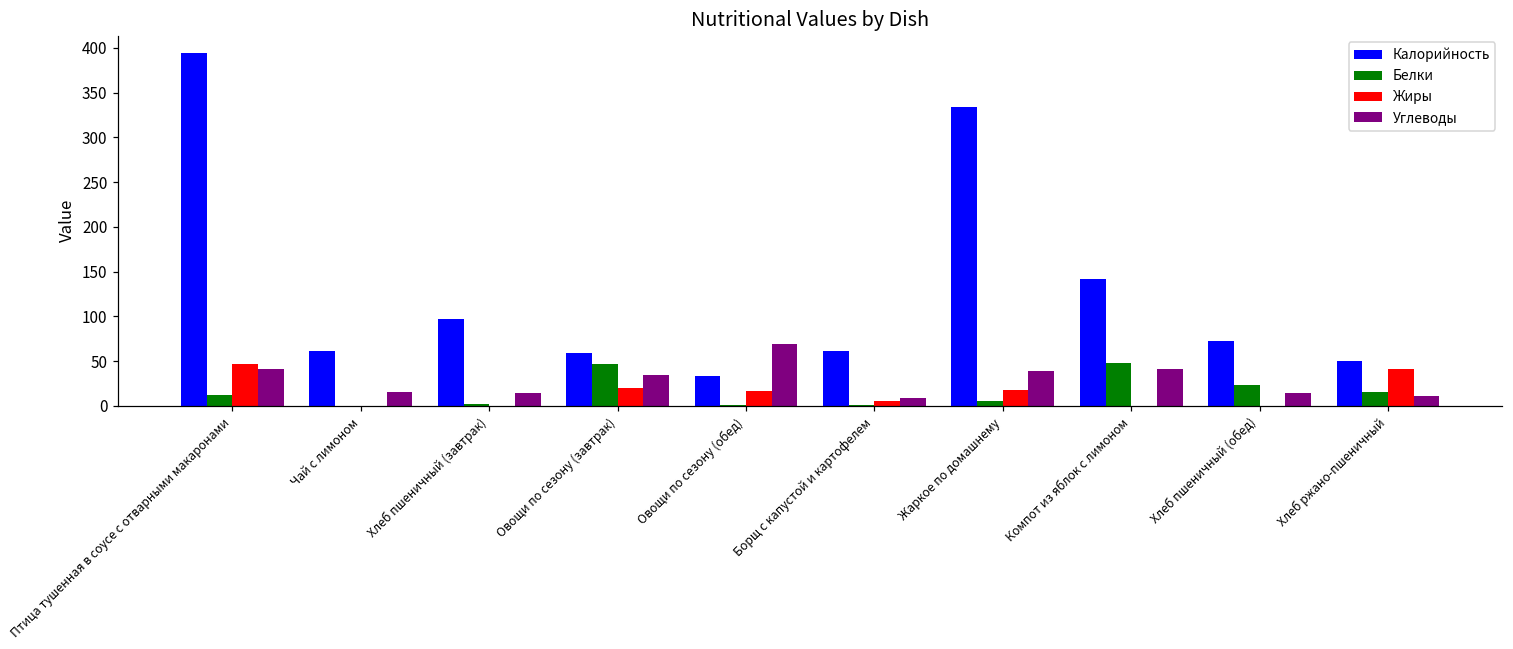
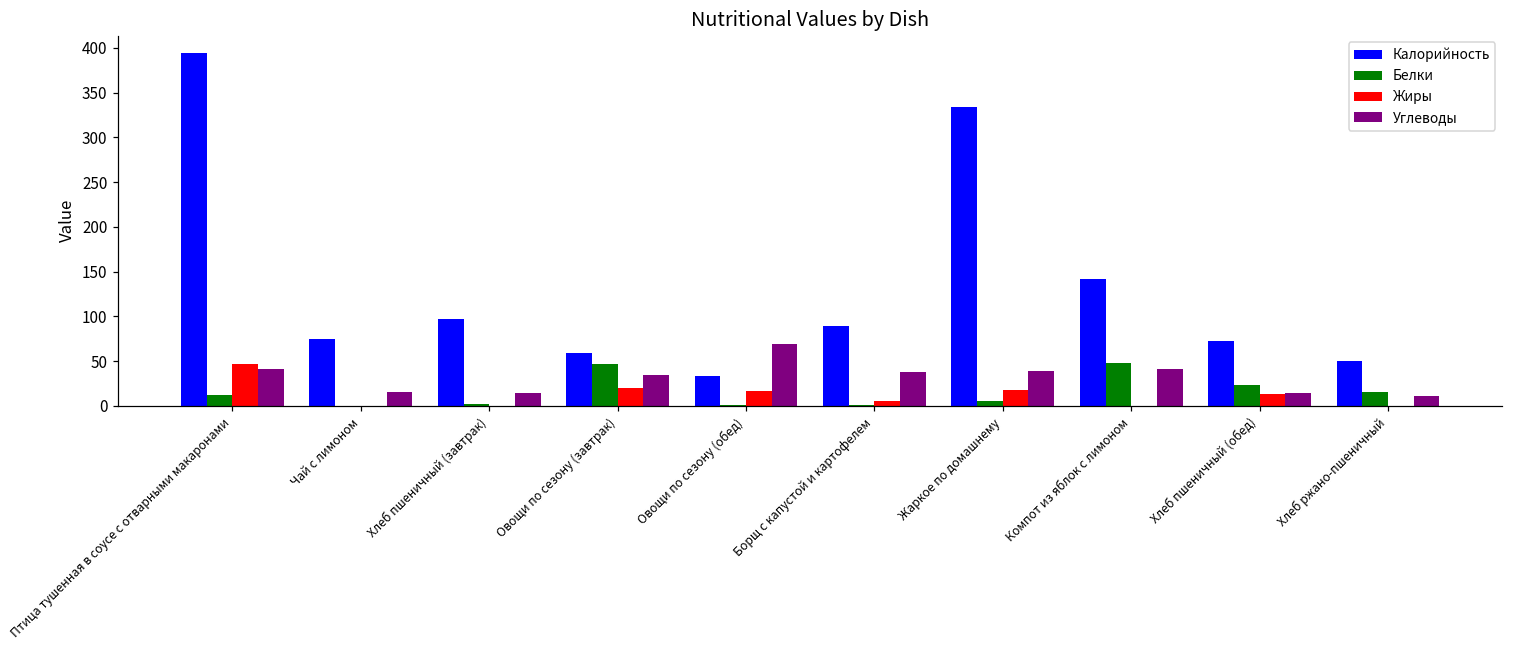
  {
    "Калорийность": {
      "Птица тушенная в соусе с отварными макаронами": 390,
-     "Чай с лимоном": 60,
+     "Чай с лимоном": 70,
      "Хлеб пшеничный (завтрак)": 100,
      "Овощи по сезону (завтрак)": 60,
      "Овощи по сезону (обед)": 30,
-     "Борщ с капустой и картофелем": 60,
+     "Борщ с капустой и картофелем": 90,
      "Жаркое по домашнему": 330,
      "Компот из яблок с лимоном": 140,
      "Хлеб пшеничный (обед)": 70,
      "Хлеб ржано-пшеничный": 50
    },
    "Белки": {
      "Птица тушенная в соусе с отварными макаронами": 10,
      "Овощи по сезону (завтрак)": 50,
      "Жаркое по домашнему": 10,
      "Компот из яблок с лимоном": 50,
      "Хлеб пшеничный (обед)": 20,
      "Хлеб ржано-пшеничный": 20
    },
    "Жиры": {
      "Птица тушенная в соусе с отварными макаронами": 50,
      "Овощи по сезону (завтрак)": 20,
      "Овощи по сезону (обед)": 20,
      "Борщ с капустой и картофелем": 10,
      "Жаркое по домашнему": 20,
      "Компот из яблок с лимоном": 0,
-     "Хлеб пшеничный (обед)": 0,
-     "Хлеб ржано-пшеничный": 40
+     "Хлеб пшеничный (обед)": 10,
+     "Хлеб ржано-пшеничный": 0
    },
    "Углеводы": {
      "Птица тушенная в соусе с отварными макаронами": 40,
      "Чай с лимоном": 20,
      "Хлеб пшеничный (завтрак)": 10,
      "Овощи по сезону (завтрак)": 30,
      "Овощи по сезону (обед)": 70,
-     "Борщ с капустой и картофелем": 10,
+     "Борщ с капустой и картофелем": 40,
      "Жаркое по домашнему": 40,
      "Компот из яблок с лимоном": 40,
      "Хлеб пшеничный (обед)": 10,
      "Хлеб ржано-пшеничный": 10
    }
  }
